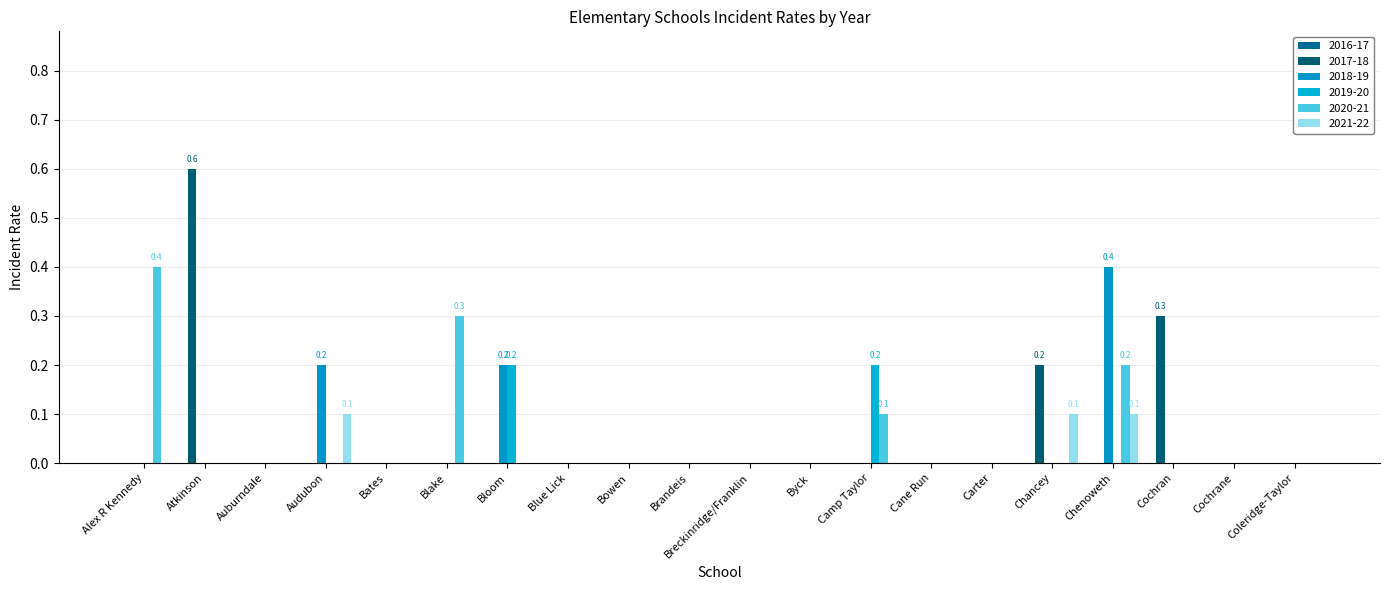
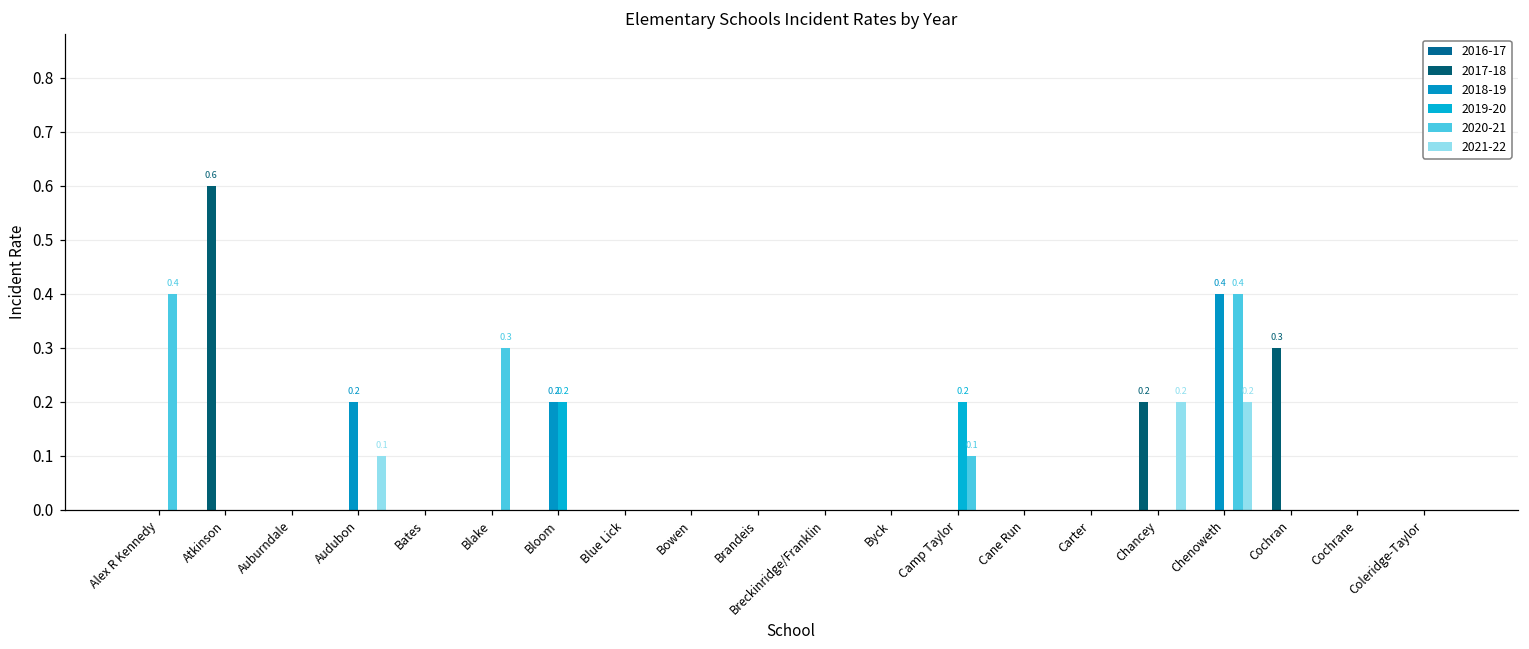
  {
    "2020-21": {
      "Alex R Kennedy": 0.4,
      "Blake": 0.3,
      "Camp Taylor": 0.1,
-     "Chenoweth": 0.2
+     "Chenoweth": 0.4
    },
    "2021-22": {
      "Audubon": 0.1,
-     "Chancey": 0.1,
-     "Chenoweth": 0.1
+     "Chancey": 0.2,
+     "Chenoweth": 0.2
    }
  }
